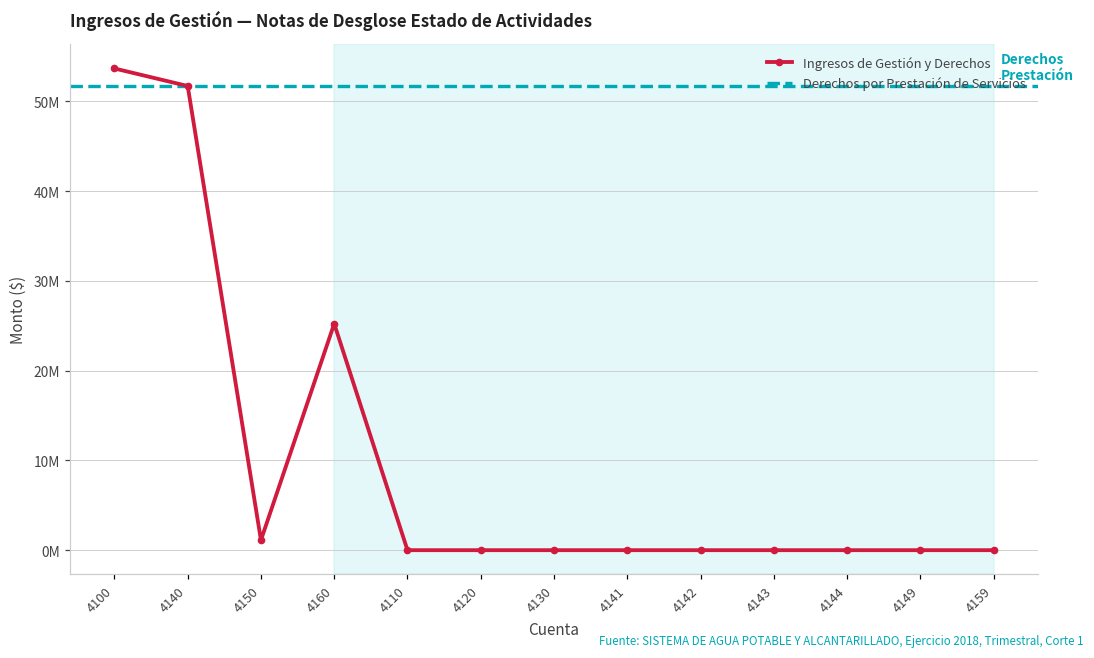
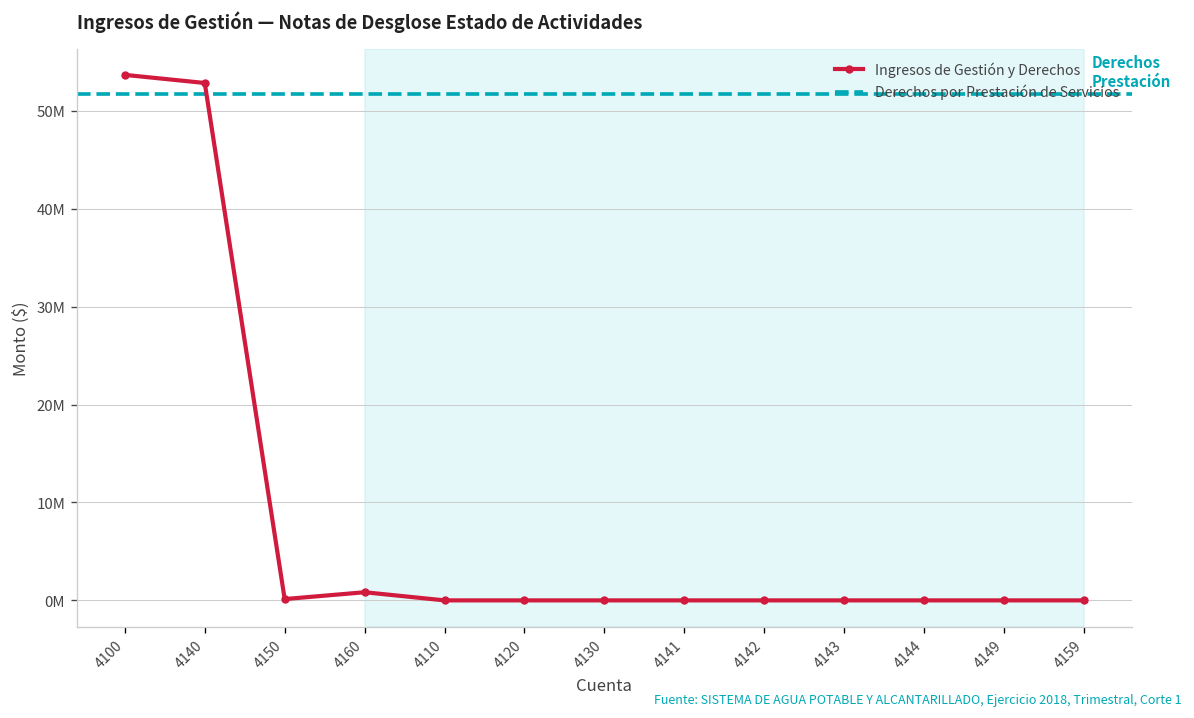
  {
    "4100": 54000000,
-   "4140": 52000000,
-   "4150": 1000000,
-   "4160": 25000000,
+   "4140": 53000000,
+   "4150": 0,
+   "4160": 1000000,
    "4110": 0,
    "4120": 0,
    "4130": 0,
    "4141": 0,
    "4142": 0,
    "4143": 0,
    "4144": 0,
    "4149": 0,
    "4159": 0
  }
